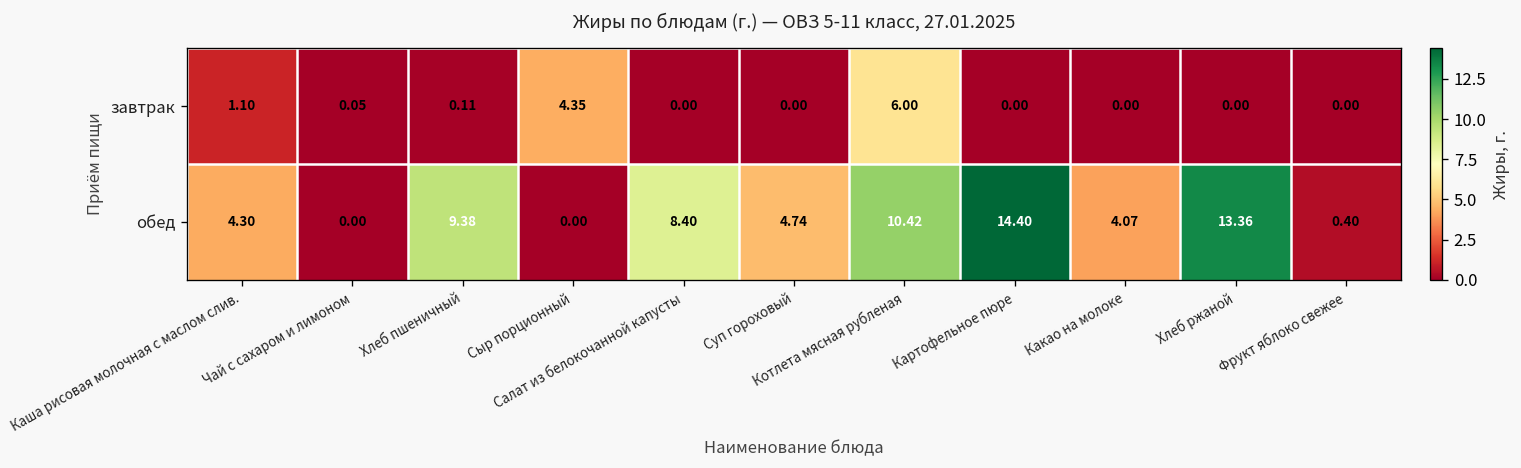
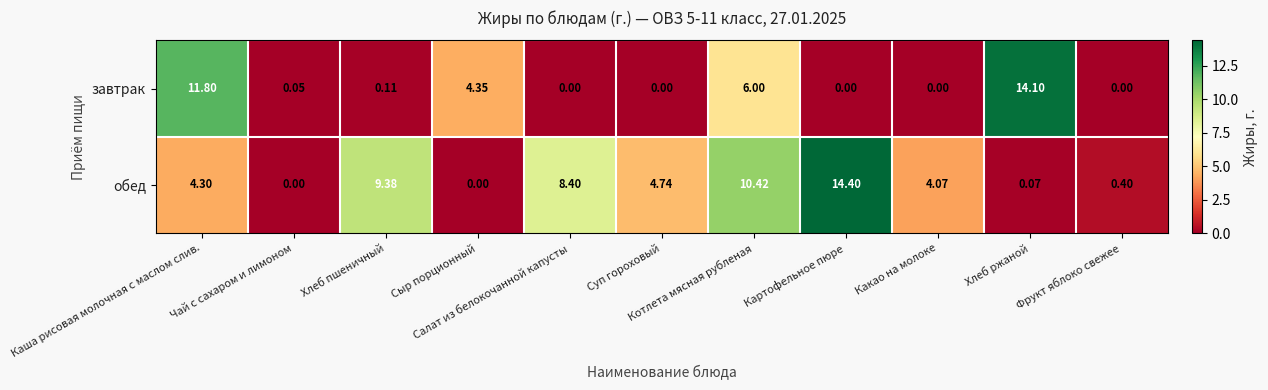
  {
    "завтрак": {
-     "Каша рисовая молочная с маслом слив.": 1.10,
+     "Каша рисовая молочная с маслом слив.": 11.80,
      "Чай с сахаром и лимоном": 0.05,
      "Хлеб пшеничный": 0.11,
      "Сыр порционный": 4.35,
      "Салат из белокочанной капусты": 0.00,
      "Суп гороховый": 0.00,
      "Котлета мясная рубленая": 6.00,
      "Картофельное пюре": 0.00,
      "Какао на молоке": 0.00,
-     "Хлеб ржаной": 0.00,
+     "Хлеб ржаной": 14.10,
      "Фрукт яблоко свежее": 0.00
    },
    "обед": {
      "Каша рисовая молочная с маслом слив.": 4.30,
      "Чай с сахаром и лимоном": 0.00,
      "Хлеб пшеничный": 9.38,
      "Сыр порционный": 0.00,
      "Салат из белокочанной капусты": 8.40,
      "Суп гороховый": 4.74,
      "Котлета мясная рубленая": 10.42,
      "Картофельное пюре": 14.40,
      "Какао на молоке": 4.07,
-     "Хлеб ржаной": 13.36,
+     "Хлеб ржаной": 0.07,
      "Фрукт яблоко свежее": 0.40
    }
  }
